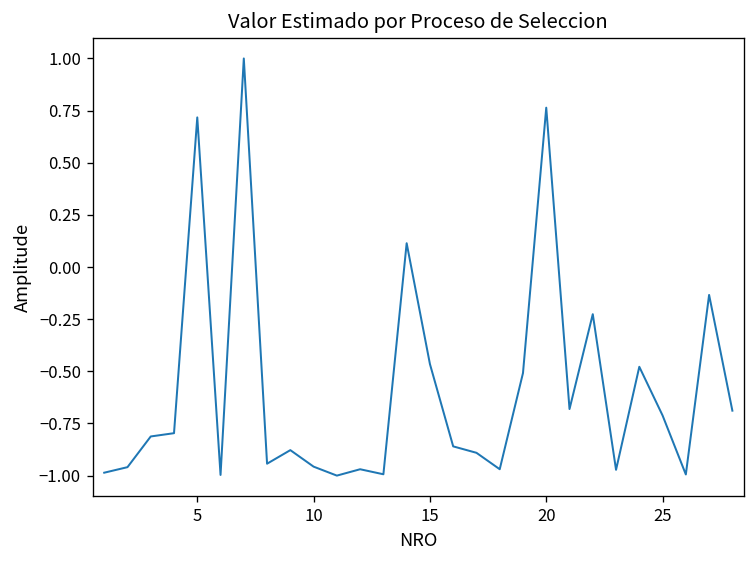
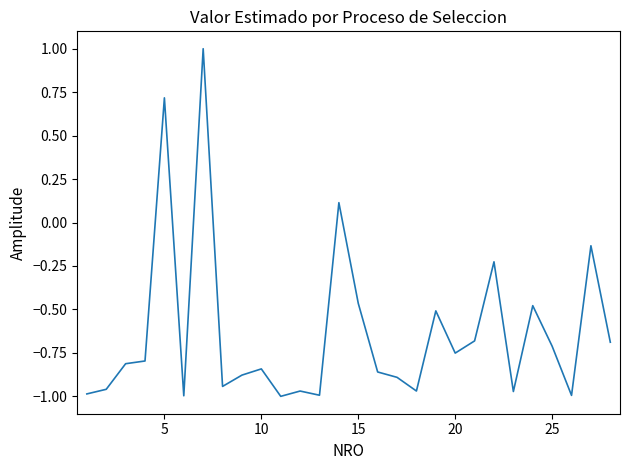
  {
    "5": 0.72,
-   "10": -0.96,
+   "10": -0.84,
    "15": -0.47,
-   "20": 0.76,
+   "20": -0.75,
    "25": -0.71
  }
